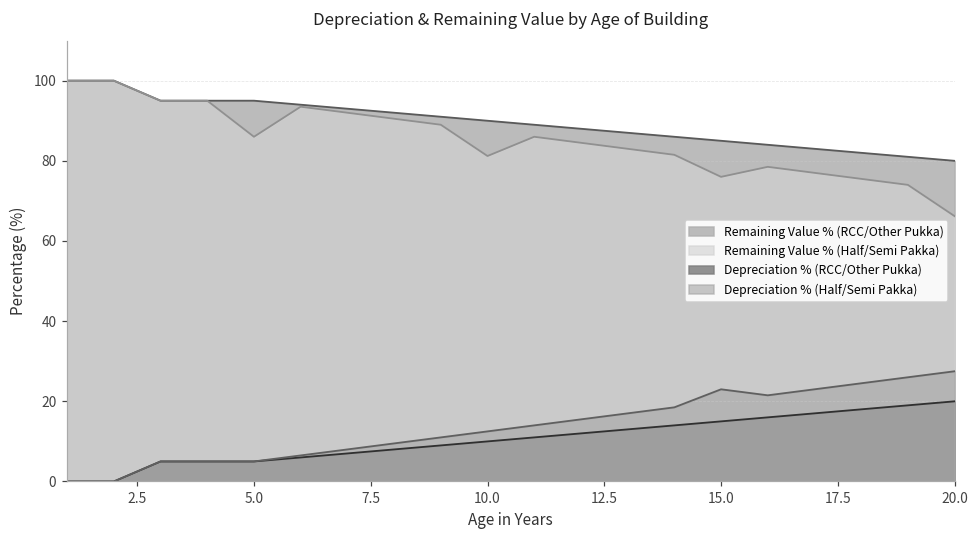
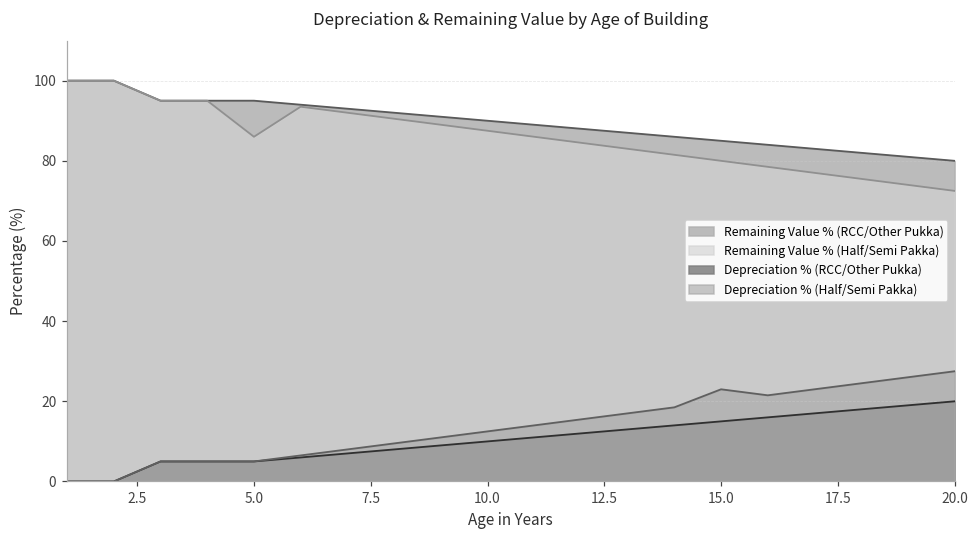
  {
    "Remaining Value % (Half/Semi Pakka)": {
      "5.0": 86,
-     "10.0": 81,
-     "15.0": 76,
-     "20.0": 66
+     "10.0": 88,
+     "15.0": 80,
+     "20.0": 73
    },
    "Depreciation % (RCC/Other Pukka)": {
      "10.0": 10,
      "15.0": 15,
      "20.0": 20
    }
  }
